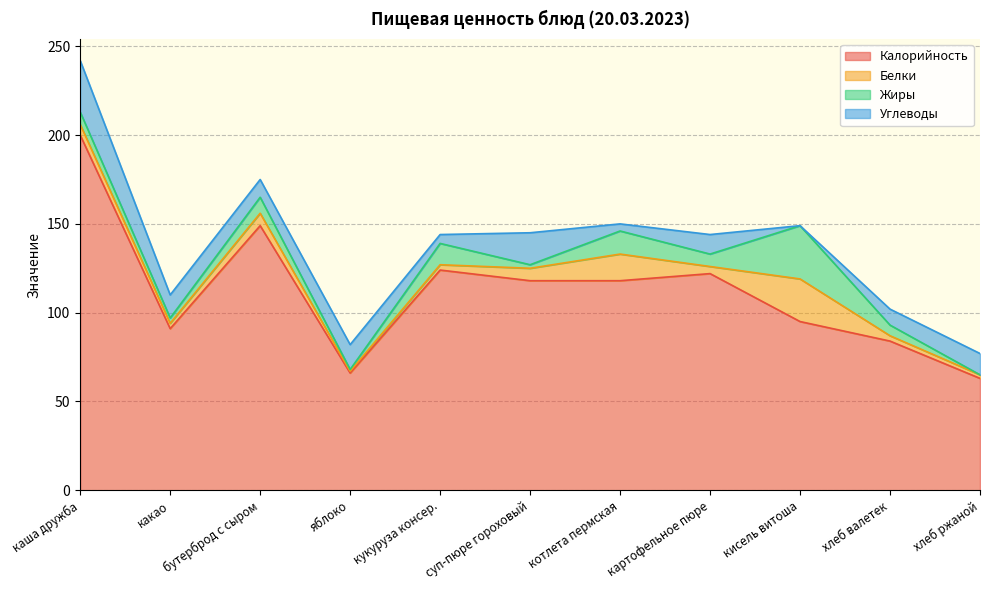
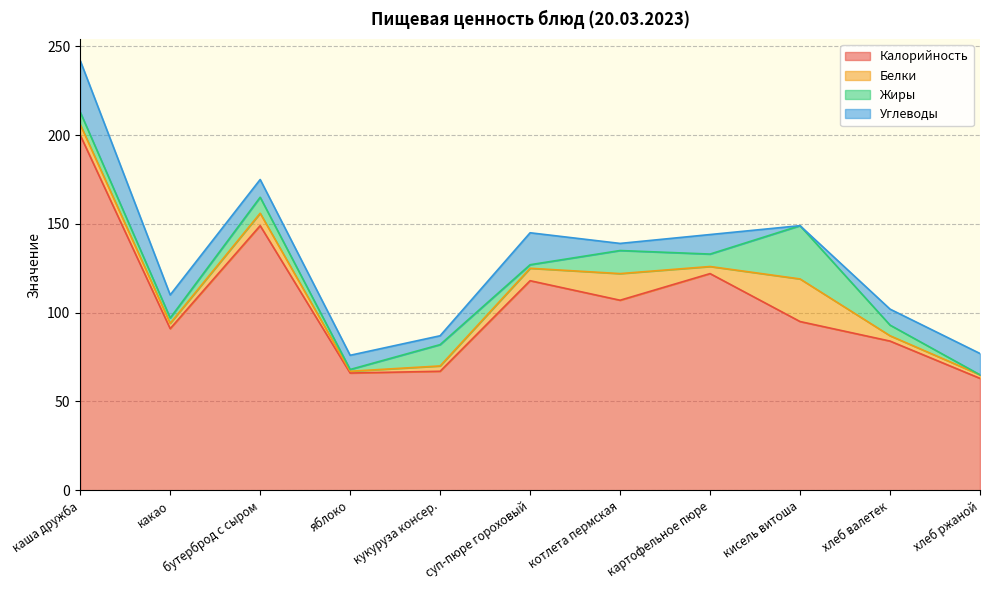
  {
    "Калорийность": {
      "каша дружба": 200,
      "какао": 91,
      "бутерброд с сыром": 149,
-     "кукуруза консер.": 124,
+     "кукуруза консер.": 67,
      "суп-пюре гороховый": 118,
-     "котлета пермская": 118,
+     "котлета пермская": 107,
      "картофельное пюре": 122,
      "кисель витоша": 95,
      "хлеб валетек": 84,
      "хлеб ржаной": 63
    },
    "Белки": {
      "каша дружба": 6,
      "какао": 3,
      "бутерброд с сыром": 7,
      "кукуруза консер.": 3,
      "суп-пюре гороховый": 7,
      "котлета пермская": 15,
      "картофельное пюре": 4,
      "кисель витоша": 24,
      "хлеб валетек": 3
    },
    "Жиры": {
      "каша дружба": 7,
      "какао": 3,
      "бутерброд с сыром": 9,
      "кукуруза консер.": 12,
      "суп-пюре гороховый": 2,
      "котлета пермская": 13,
      "картофельное пюре": 7,
      "хлеб валетек": 6
    },
    "Углеводы": {
      "каша дружба": 29,
      "какао": 13,
      "бутерброд с сыром": 10,
-     "яблоко": 14,
+     "яблоко": 8,
      "кукуруза консер.": 5,
      "суп-пюре гороховый": 18,
      "котлета пермская": 4,
      "картофельное пюре": 11,
      "хлеб валетек": 9,
      "хлеб ржаной": 12
    }
  }
